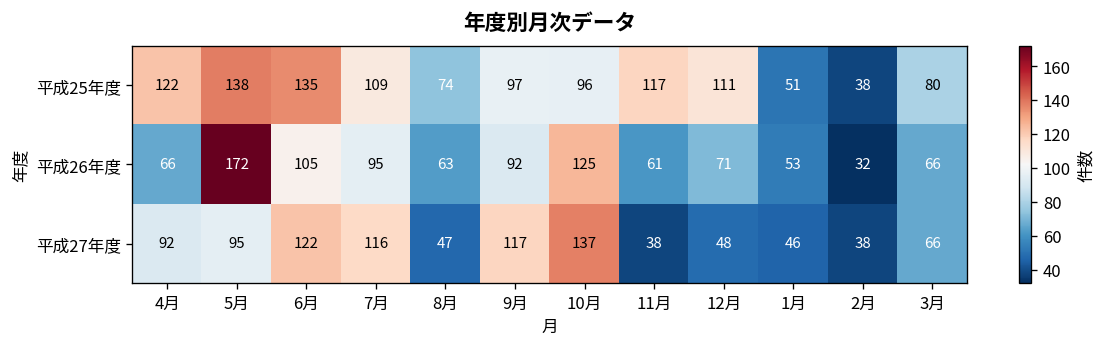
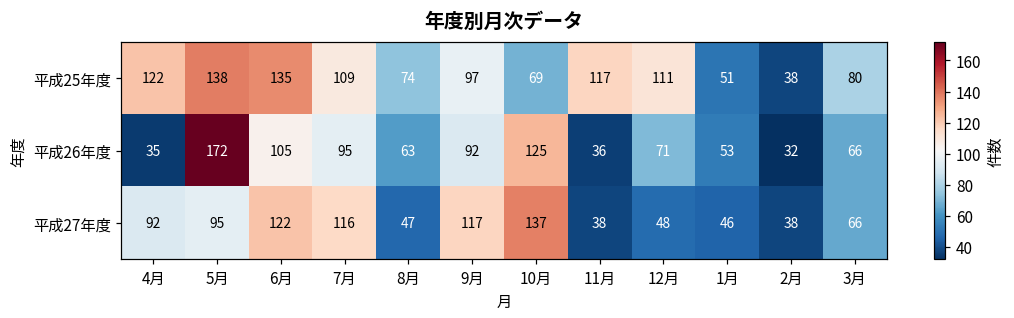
  {
    "平成25年度": {
      "4月": 122,
      "5月": 138,
      "6月": 135,
      "7月": 109,
      "8月": 74,
      "9月": 97,
-     "10月": 96,
+     "10月": 69,
      "11月": 117,
      "12月": 111,
      "1月": 51,
      "2月": 38,
      "3月": 80
    },
    "平成26年度": {
-     "4月": 66,
+     "4月": 35,
      "5月": 172,
      "6月": 105,
      "7月": 95,
      "8月": 63,
      "9月": 92,
      "10月": 125,
-     "11月": 61,
+     "11月": 36,
      "12月": 71,
      "1月": 53,
      "2月": 32,
      "3月": 66
    },
    "平成27年度": {
      "4月": 92,
      "5月": 95,
      "6月": 122,
      "7月": 116,
      "8月": 47,
      "9月": 117,
      "10月": 137,
      "11月": 38,
      "12月": 48,
      "1月": 46,
      "2月": 38,
      "3月": 66
    }
  }
